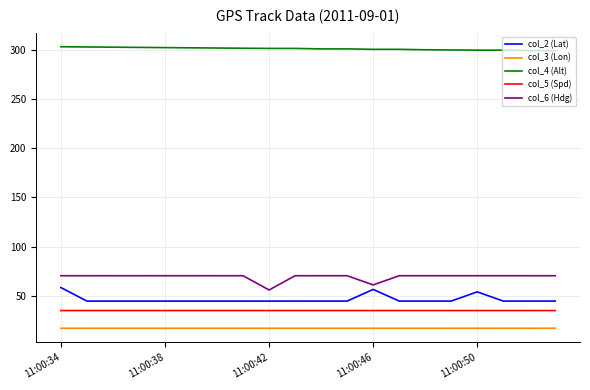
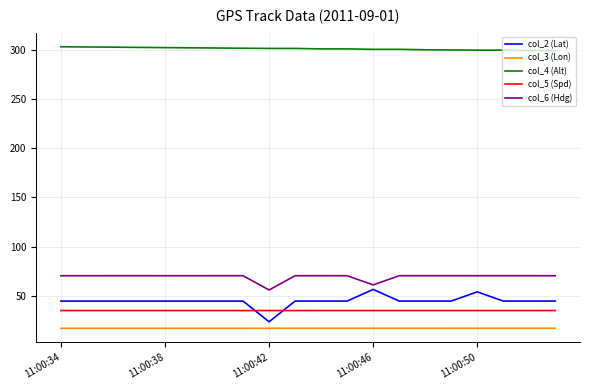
  {
    "col_2 (Lat)": {
-     "11:00:34": 60,
+     "11:00:34": 40,
      "11:00:38": 40,
-     "11:00:42": 40,
+     "11:00:42": 20,
      "11:00:46": 60,
      "11:00:50": 50
    },
    "col_3 (Lon)": {
      "11:00:34": 20,
      "11:00:38": 20,
      "11:00:42": 20,
      "11:00:46": 20,
      "11:00:50": 20
    },
    "col_4 (Alt)": {
      "11:00:34": 300,
      "11:00:38": 300,
      "11:00:42": 300,
      "11:00:46": 300,
      "11:00:50": 300
    },
    "col_5 (Spd)": {
      "11:00:34": 30,
      "11:00:38": 30,
      "11:00:42": 30,
      "11:00:46": 30,
      "11:00:50": 30
    },
    "col_6 (Hdg)": {
      "11:00:34": 70,
      "11:00:38": 70,
      "11:00:42": 60,
      "11:00:46": 60,
      "11:00:50": 70
    }
  }
